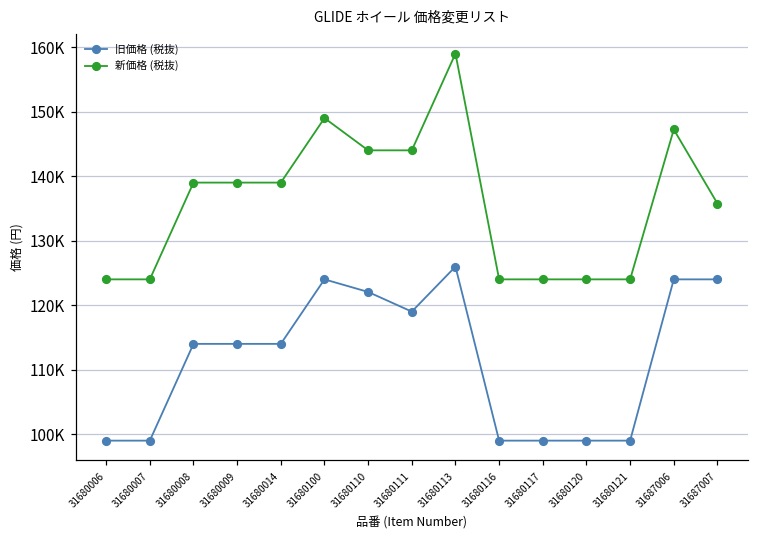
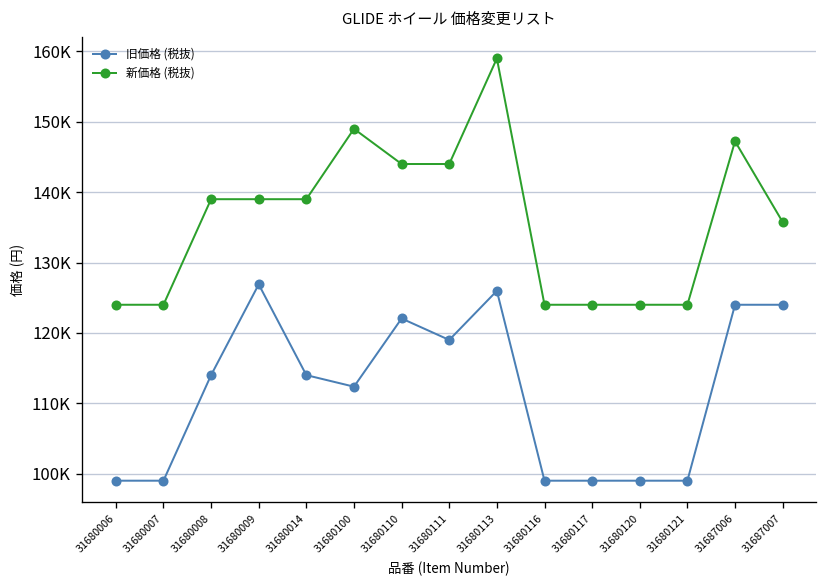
  {
    "旧価格 (税抜)": {
      "31680006": 99000,
      "31680007": 99000,
      "31680008": 114000,
-     "31680009": 114000,
+     "31680009": 127000,
      "31680014": 114000,
-     "31680100": 124000,
+     "31680100": 112000,
      "31680110": 122000,
      "31680111": 119000,
      "31680113": 126000,
      "31680116": 99000,
      "31680117": 99000,
      "31680120": 99000,
      "31680121": 99000,
      "31687006": 124000,
      "31687007": 124000
    },
    "新価格 (税抜)": {
      "31680006": 124000,
      "31680007": 124000,
      "31680008": 139000,
      "31680009": 139000,
      "31680014": 139000,
      "31680100": 149000,
      "31680110": 144000,
      "31680111": 144000,
      "31680113": 159000,
      "31680116": 124000,
      "31680117": 124000,
      "31680120": 124000,
      "31680121": 124000,
      "31687006": 147000,
      "31687007": 136000
    }
  }
